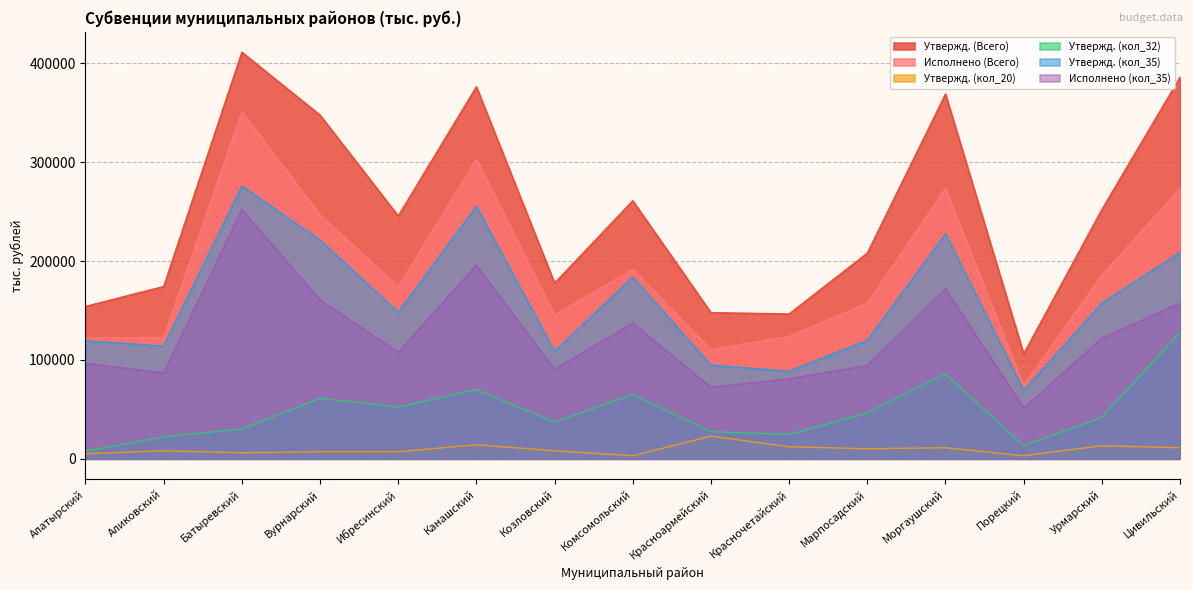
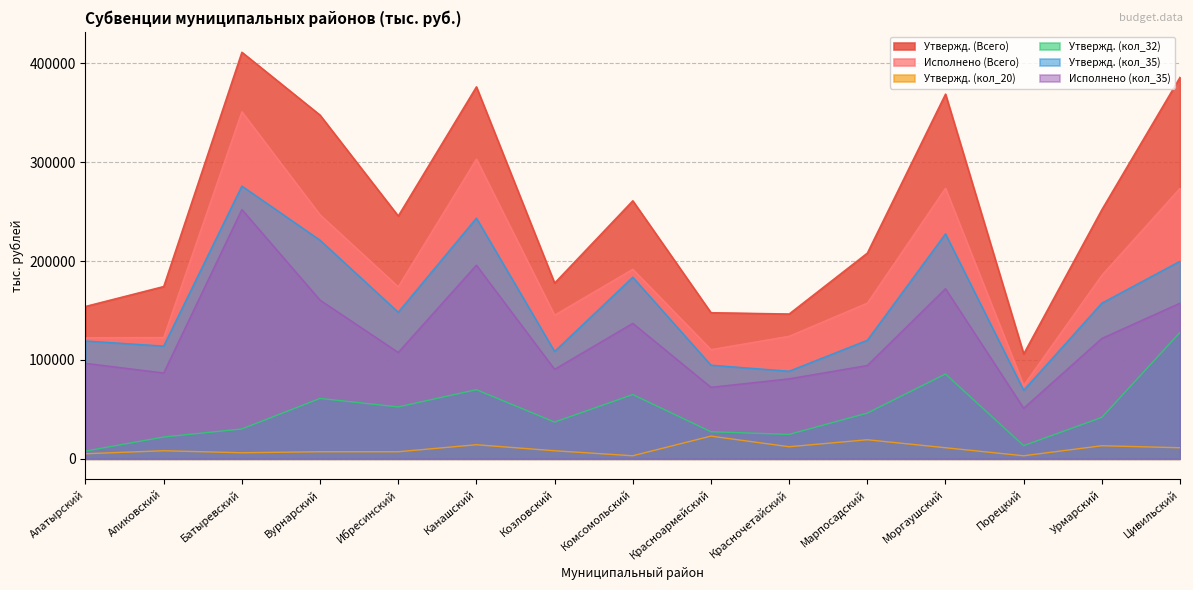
  {
    "Утвержд. (Всего)": {
      "Алатырский": 150000,
      "Аликовский": 170000,
      "Батыревский": 410000,
      "Вурнарский": 350000,
      "Ибресинский": 250000,
      "Канашский": 380000,
      "Козловский": 180000,
      "Комсомольский": 260000,
      "Красноармейский": 150000,
      "Красночетайский": 150000,
      "Марпосадский": 210000,
      "Моргаушский": 370000,
      "Порецкий": 110000,
      "Урмарский": 250000,
      "Цивильский": 390000
    },
    "Исполнено (Всего)": {
      "Алатырский": 120000,
      "Аликовский": 120000,
      "Батыревский": 350000,
      "Вурнарский": 250000,
      "Ибресинский": 170000,
      "Канашский": 300000,
      "Козловский": 150000,
      "Комсомольский": 190000,
      "Красноармейский": 110000,
      "Красночетайский": 120000,
      "Марпосадский": 160000,
      "Моргаушский": 270000,
      "Порецкий": 70000,
      "Урмарский": 190000,
      "Цивильский": 270000
    },
    "Утвержд. (кол_20)": {
      "Алатырский": 10000,
      "Аликовский": 10000,
      "Батыревский": 10000,
      "Вурнарский": 10000,
      "Ибресинский": 10000,
      "Канашский": 10000,
      "Козловский": 10000,
      "Комсомольский": 0,
      "Красноармейский": 20000,
      "Красночетайский": 10000,
-     "Марпосадский": 10000,
+     "Марпосадский": 20000,
      "Моргаушский": 10000,
      "Порецкий": 0,
      "Урмарский": 10000,
      "Цивильский": 10000
    },
    "Утвержд. (кол_32)": {
      "Алатырский": 10000,
      "Аликовский": 20000,
      "Батыревский": 30000,
      "Вурнарский": 60000,
      "Ибресинский": 50000,
      "Канашский": 70000,
      "Козловский": 40000,
      "Комсомольский": 60000,
      "Красноармейский": 30000,
      "Красночетайский": 20000,
      "Марпосадский": 50000,
      "Моргаушский": 90000,
      "Порецкий": 10000,
      "Урмарский": 40000,
      "Цивильский": 130000
    },
    "Утвержд. (кол_35)": {
      "Алатырский": 120000,
      "Аликовский": 110000,
      "Батыревский": 280000,
      "Вурнарский": 220000,
      "Ибресинский": 150000,
-     "Канашский": 260000,
+     "Канашский": 240000,
      "Козловский": 110000,
      "Комсомольский": 180000,
      "Красноармейский": 90000,
      "Красночетайский": 90000,
      "Марпосадский": 120000,
      "Моргаушский": 230000,
      "Порецкий": 70000,
      "Урмарский": 160000,
-     "Цивильский": 210000
+     "Цивильский": 200000
    },
    "Исполнено (кол_35)": {
      "Алатырский": 100000,
      "Аликовский": 90000,
      "Батыревский": 250000,
      "Вурнарский": 160000,
      "Ибресинский": 110000,
      "Канашский": 200000,
      "Козловский": 90000,
      "Комсомольский": 140000,
      "Красноармейский": 70000,
      "Красночетайский": 80000,
      "Марпосадский": 90000,
      "Моргаушский": 170000,
      "Порецкий": 50000,
      "Урмарский": 120000,
      "Цивильский": 160000
    }
  }
